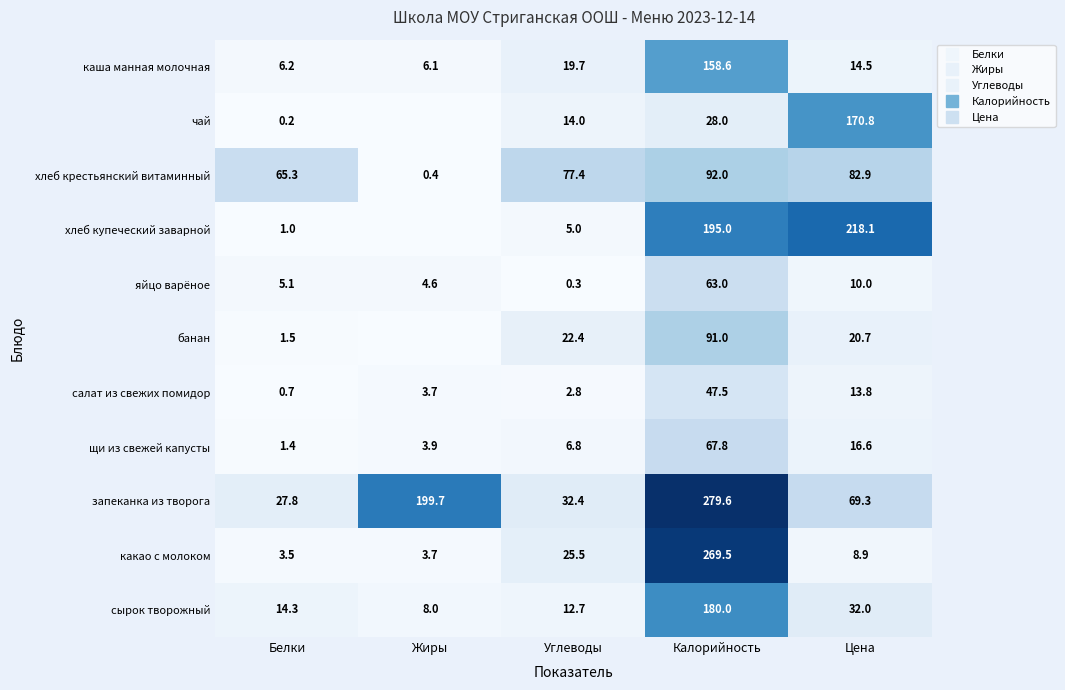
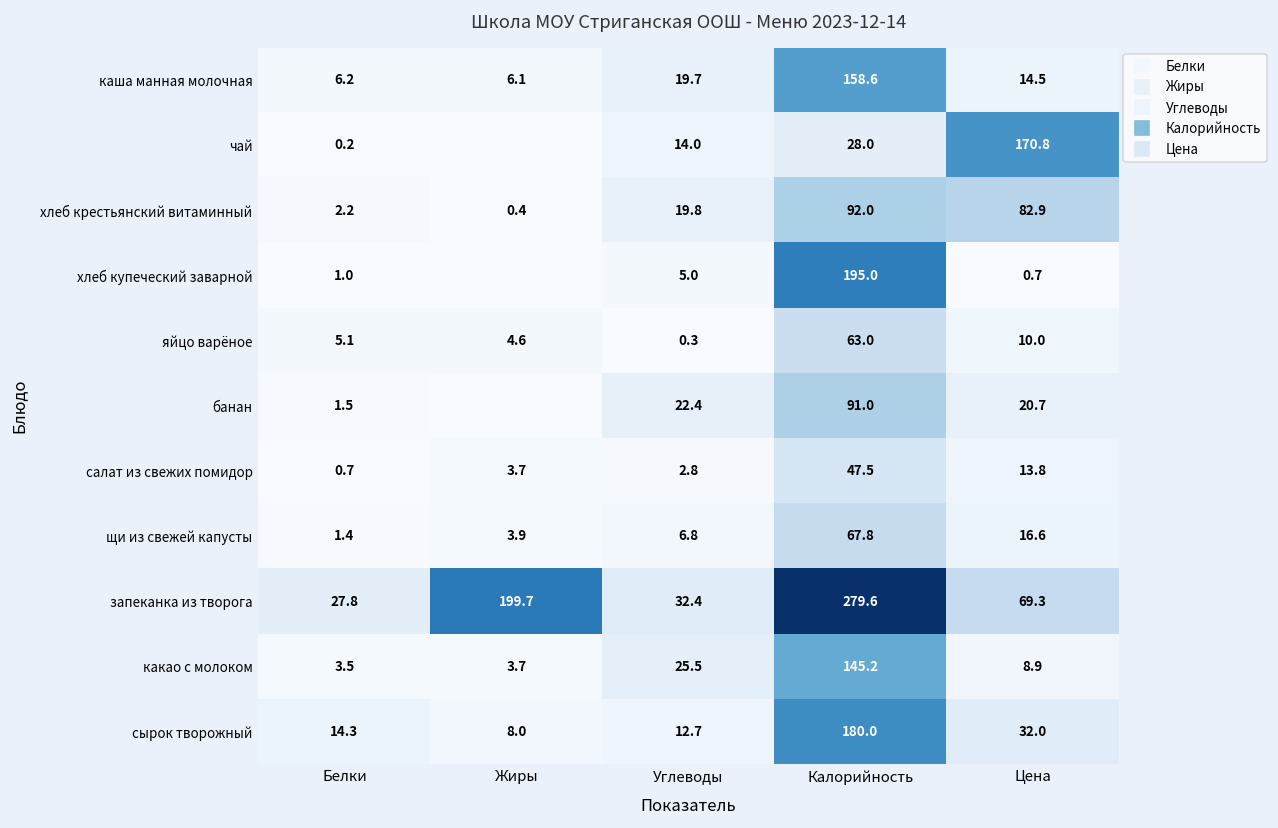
  {
    "каша манная молочная": {
      "Белки": 6.2,
      "Жиры": 6.1,
      "Углеводы": 19.7,
      "Калорийность": 158.6,
      "Цена": 14.5
    },
    "чай": {
      "Белки": 0.2,
      "Углеводы": 14.0,
      "Калорийность": 28.0,
      "Цена": 170.8
    },
    "хлеб крестьянский витаминный": {
-     "Белки": 65.3,
+     "Белки": 2.2,
      "Жиры": 0.4,
-     "Углеводы": 77.4,
+     "Углеводы": 19.8,
      "Калорийность": 92.0,
      "Цена": 82.9
    },
    "хлеб купеческий заварной": {
      "Белки": 1.0,
      "Углеводы": 5.0,
      "Калорийность": 195.0,
-     "Цена": 218.1
+     "Цена": 0.7
    },
    "яйцо варёное": {
      "Белки": 5.1,
      "Жиры": 4.6,
      "Углеводы": 0.3,
      "Калорийность": 63.0,
      "Цена": 10.0
    },
    "банан": {
      "Белки": 1.5,
      "Углеводы": 22.4,
      "Калорийность": 91.0,
      "Цена": 20.7
    },
    "салат из свежих помидор": {
      "Белки": 0.7,
      "Жиры": 3.7,
      "Углеводы": 2.8,
      "Калорийность": 47.5,
      "Цена": 13.8
    },
    "щи из свежей капусты": {
      "Белки": 1.4,
      "Жиры": 3.9,
      "Углеводы": 6.8,
      "Калорийность": 67.8,
      "Цена": 16.6
    },
    "запеканка из творога": {
      "Белки": 27.8,
      "Жиры": 199.7,
      "Углеводы": 32.4,
      "Калорийность": 279.6,
      "Цена": 69.3
    },
    "какао с молоком": {
      "Белки": 3.5,
      "Жиры": 3.7,
      "Углеводы": 25.5,
-     "Калорийность": 269.5,
+     "Калорийность": 145.2,
      "Цена": 8.9
    },
    "сырок творожный": {
      "Белки": 14.3,
      "Жиры": 8.0,
      "Углеводы": 12.7,
      "Калорийность": 180.0,
      "Цена": 32.0
    }
  }
